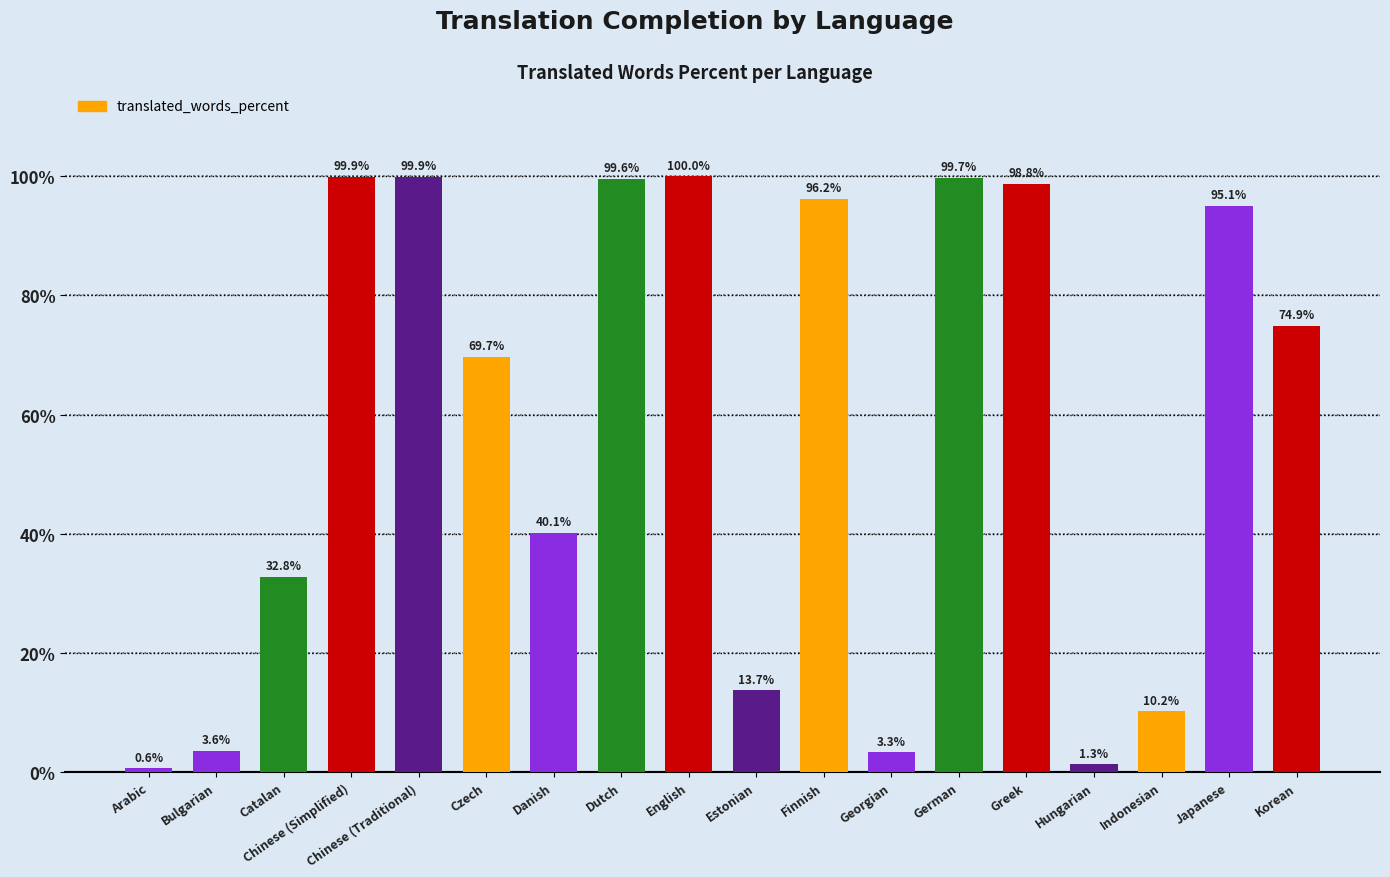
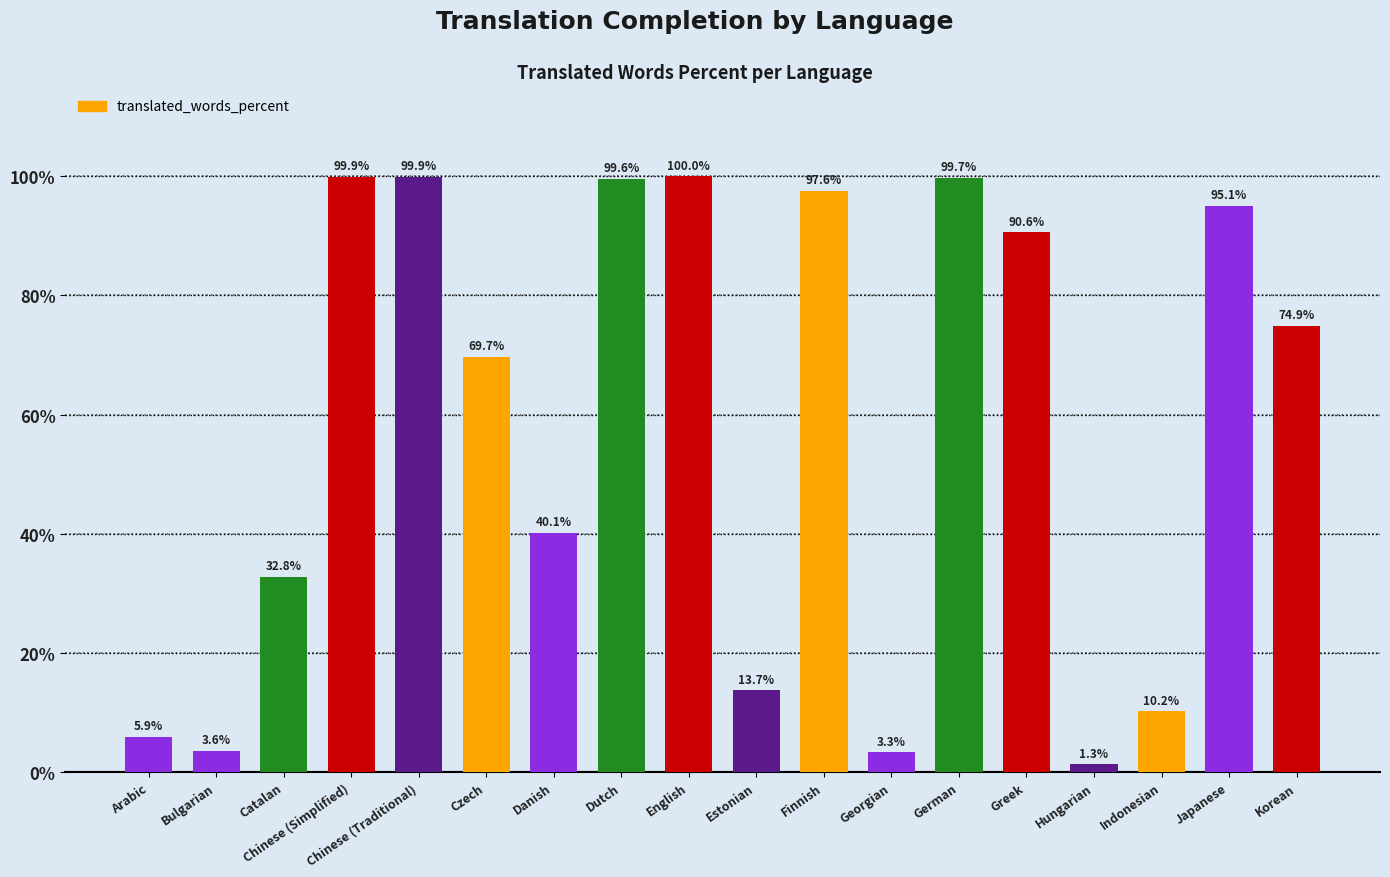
  {
-   "Arabic": "0.6%",
+   "Arabic": "5.9%",
    "Bulgarian": "3.6%",
    "Catalan": "32.8%",
    "Chinese (Simplified)": "99.9%",
    "Chinese (Traditional)": "99.9%",
    "Czech": "69.7%",
    "Danish": "40.1%",
    "Dutch": "99.6%",
    "English": "100.0%",
    "Estonian": "13.7%",
-   "Finnish": "96.2%",
+   "Finnish": "97.6%",
    "Georgian": "3.3%",
    "German": "99.7%",
-   "Greek": "98.8%",
+   "Greek": "90.6%",
    "Hungarian": "1.3%",
    "Indonesian": "10.2%",
    "Japanese": "95.1%",
    "Korean": "74.9%"
  }
